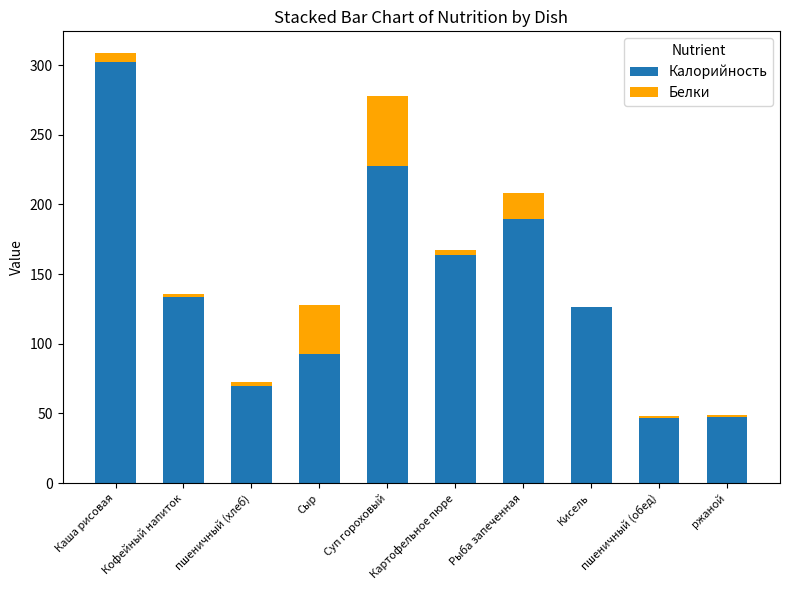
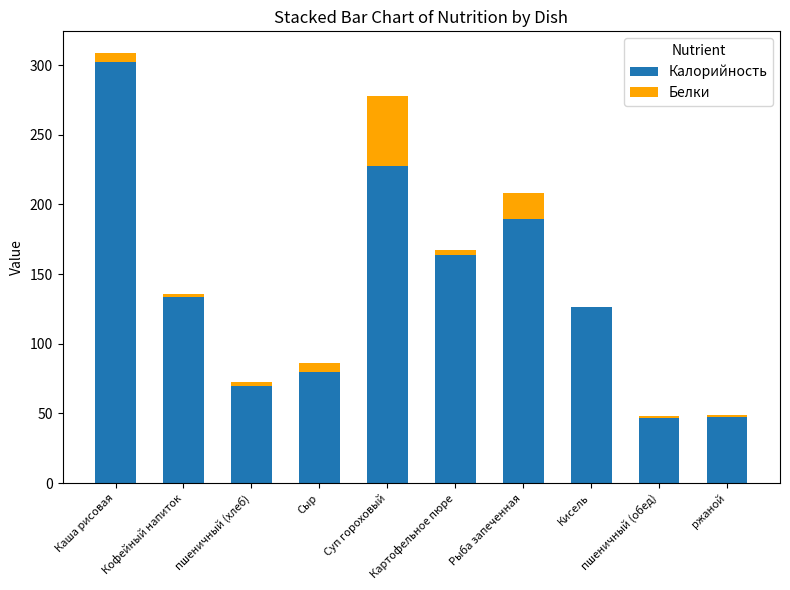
  {
    "Калорийность": {
      "Каша рисовая": 302,
      "Кофейный напиток": 134,
      "пшеничный (хлеб)": 70,
-     "Сыр": 93,
+     "Сыр": 80,
      "Суп гороховый": 227,
      "Картофельное пюре": 164,
      "Рыба запеченная": 190,
      "Кисель": 126,
      "пшеничный (обед)": 47,
      "ржаной": 48
    },
    "Белки": {
      "Каша рисовая": 6,
      "Кофейный напиток": 2,
      "пшеничный (хлеб)": 2,
-     "Сыр": 35,
+     "Сыр": 6,
      "Суп гороховый": 51,
      "Картофельное пюре": 4,
      "Рыба запеченная": 18
    }
  }
